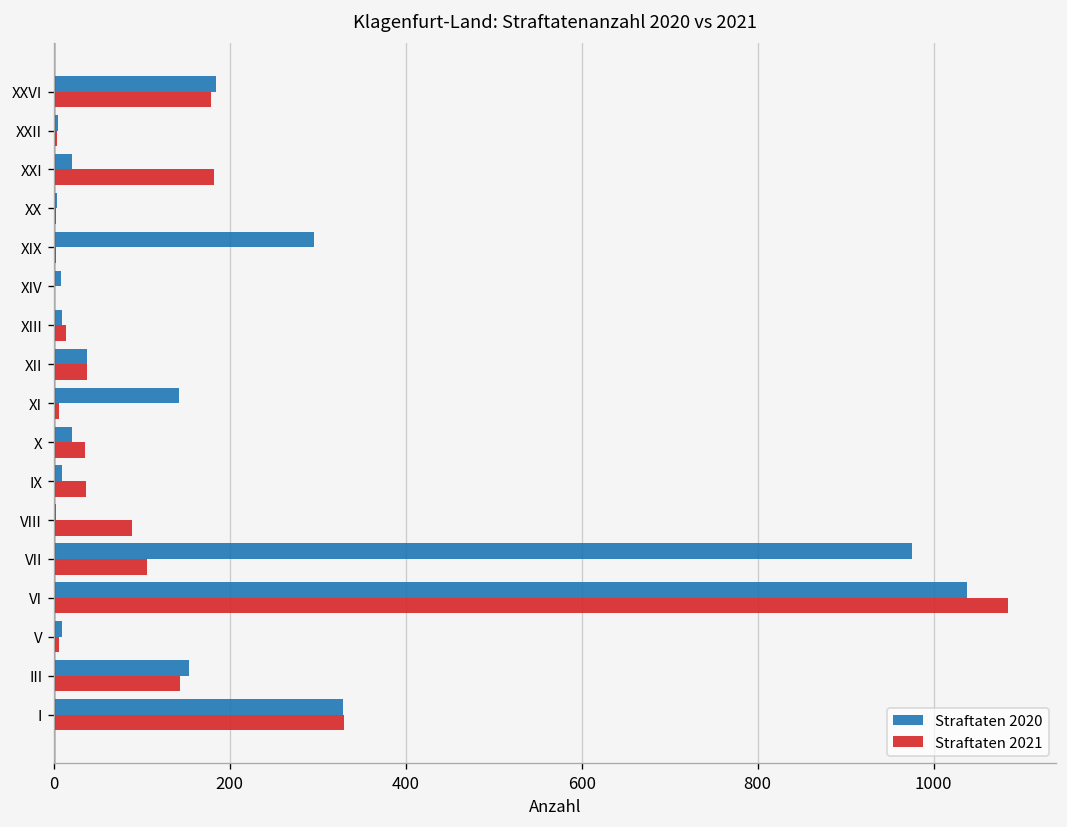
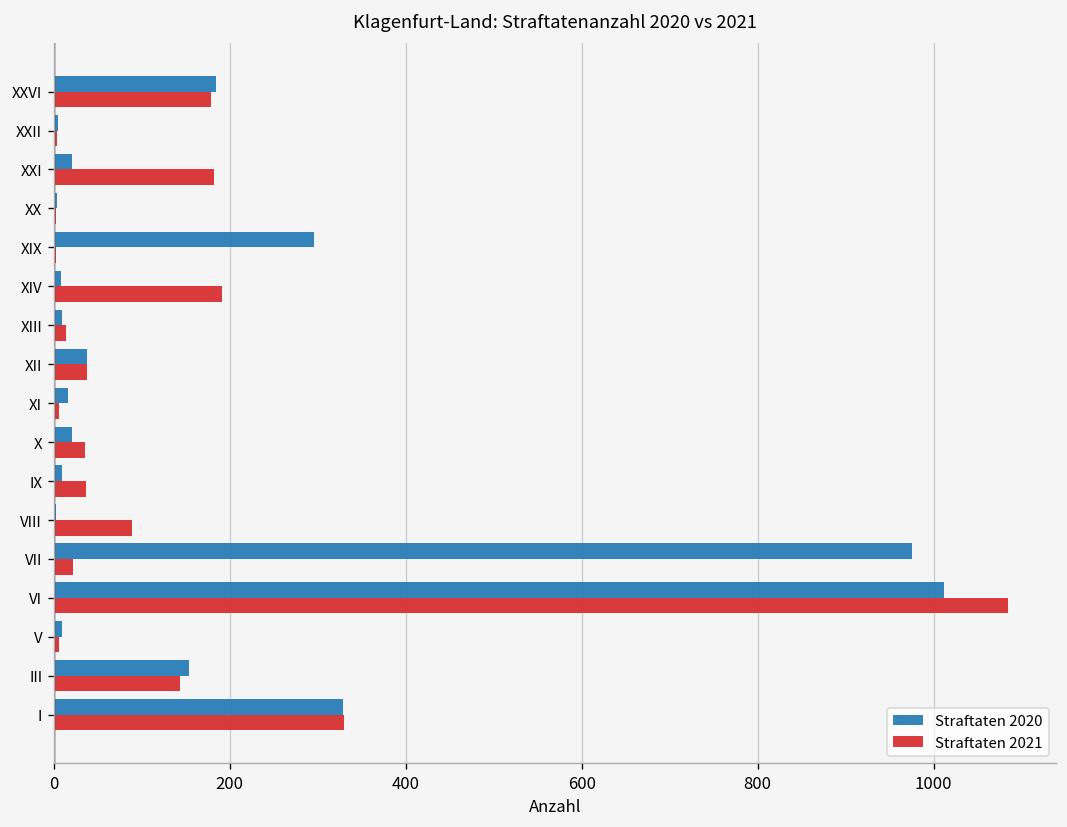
  {
    "Straftaten 2020": {
      "XXVI": 180,
      "XXII": 10,
      "XXI": 20,
      "XX": 0,
      "XIX": 300,
      "XIV": 10,
      "XIII": 10,
      "XII": 40,
-     "XI": 140,
+     "XI": 20,
      "X": 20,
      "IX": 10,
      "VII": 980,
-     "VI": 1040,
+     "VI": 1010,
      "V": 10,
      "III": 150,
      "I": 330
    },
    "Straftaten 2021": {
      "XXVI": 180,
      "XXII": 0,
      "XXI": 180,
-     "XIV": 0,
+     "XIV": 190,
      "XIII": 10,
      "XII": 40,
      "XI": 10,
      "X": 40,
      "IX": 40,
      "VIII": 90,
-     "VII": 110,
+     "VII": 20,
      "VI": 1090,
      "V": 10,
      "III": 140,
      "I": 330
    }
  }
